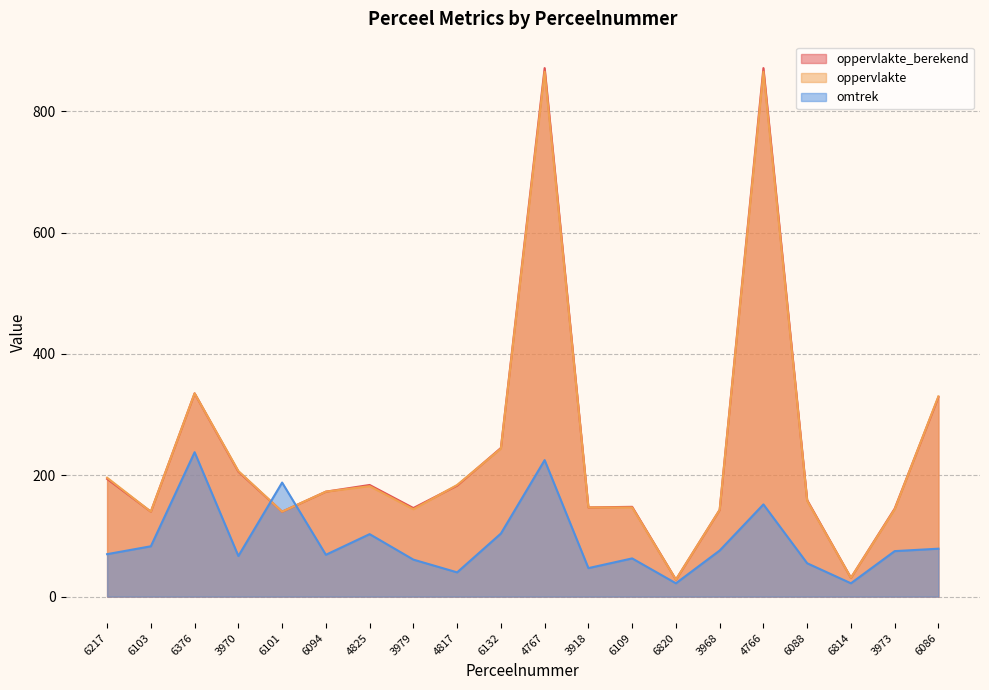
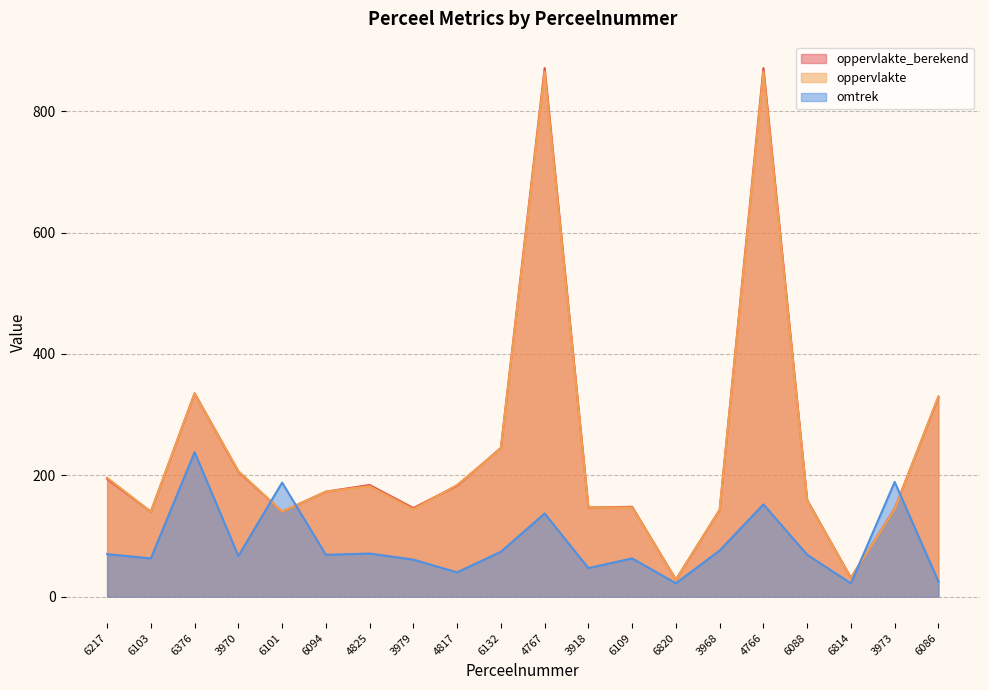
  {
    "omtrek": {
      "6217": 70,
-     "6103": 80,
+     "6103": 60,
      "6376": 240,
      "3970": 70,
      "6101": 190,
      "6094": 70,
-     "4825": 100,
+     "4825": 70,
      "3979": 60,
      "4817": 40,
-     "6132": 100,
-     "4767": 230,
+     "6132": 70,
+     "4767": 140,
      "3918": 50,
      "6109": 60,
      "6820": 20,
      "3968": 80,
      "4766": 150,
-     "6088": 60,
+     "6088": 70,
      "6814": 20,
-     "3973": 80,
-     "6086": 80
+     "3973": 190,
+     "6086": 30
    }
  }
